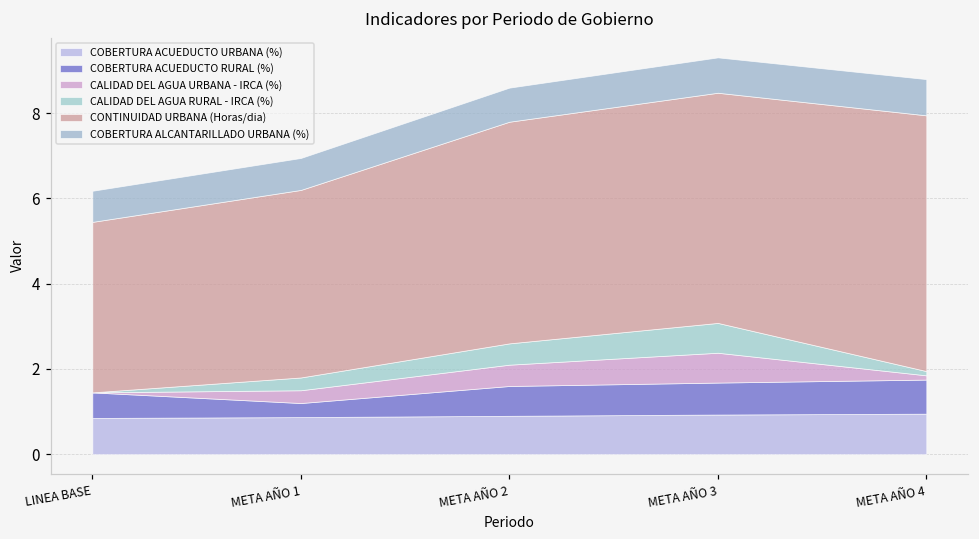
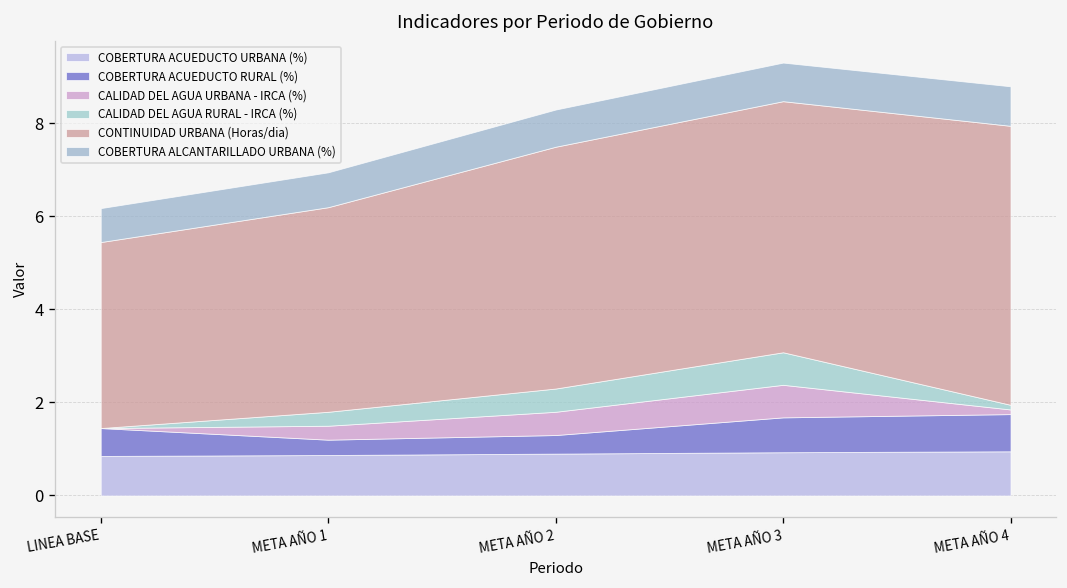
  {
    "COBERTURA ACUEDUCTO RURAL (%)": {
      "META AÑO 1": 0.3,
-     "META AÑO 2": 0.7,
+     "META AÑO 2": 0.4,
      "META AÑO 3": 0.8,
      "META AÑO 4": 0.8
    }
  }
